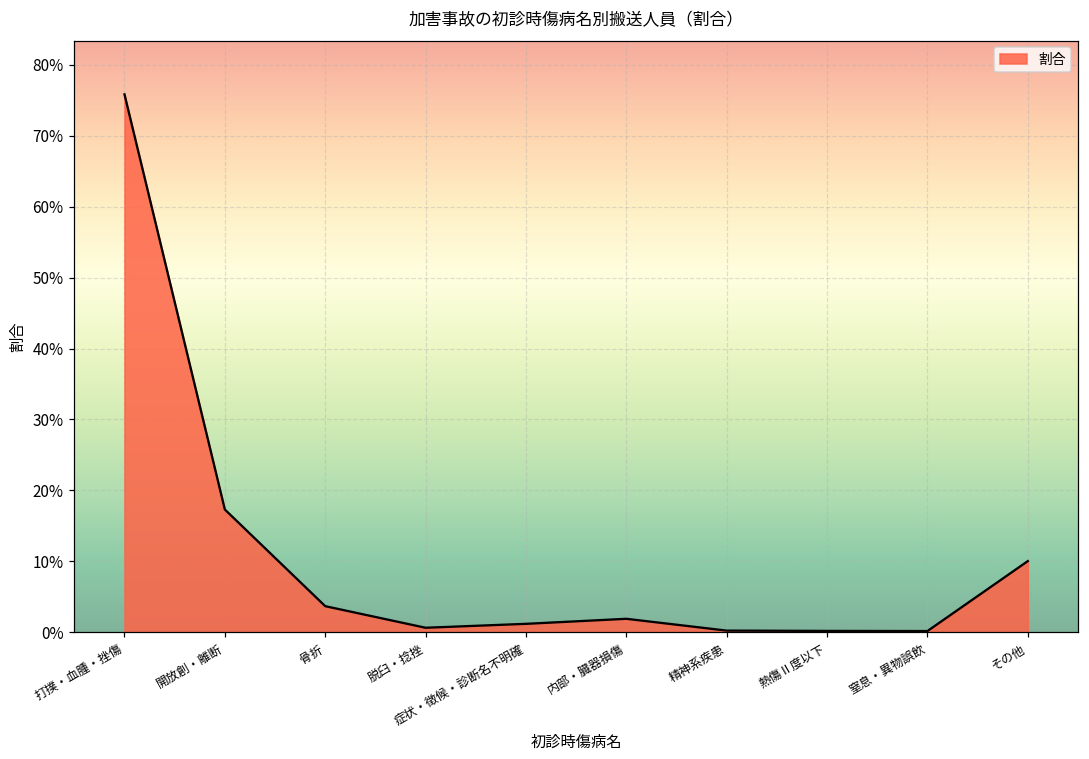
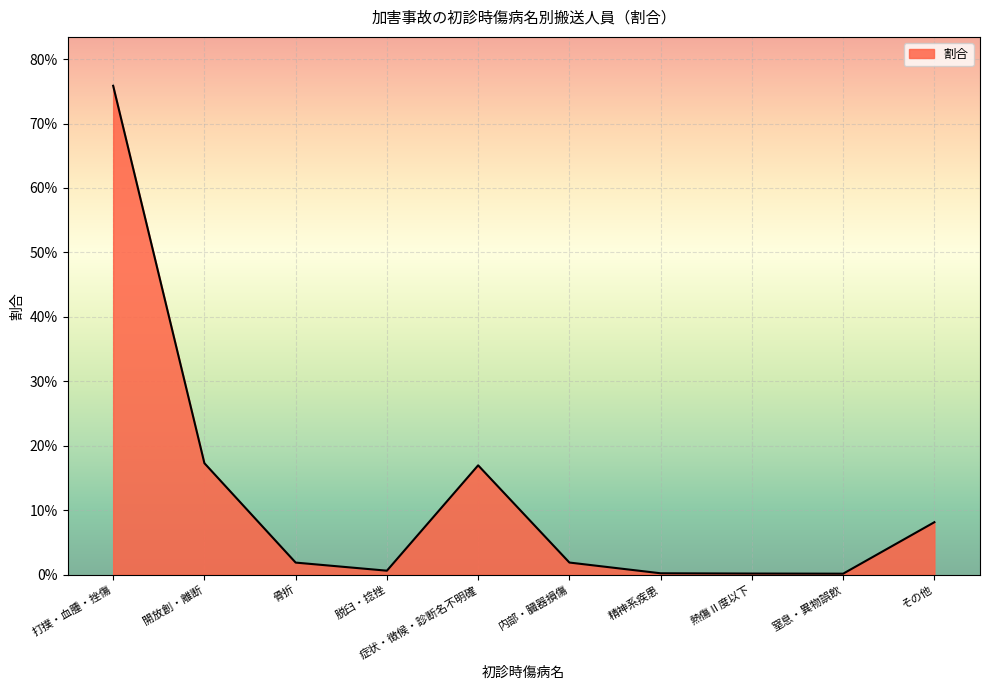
  {
    "打撲・血腫・挫傷": "76%",
    "開放創・離断": "17%",
-   "骨折": "4%",
+   "骨折": "2%",
    "脱臼・捻挫": "1%",
-   "症状・徴候・診断名不明確": "1%",
+   "症状・徴候・診断名不明確": "17%",
    "内部・臓器損傷": "2%",
    "精神系疾患": "0%",
    "熱傷Ⅱ度以下": "0%",
    "窒息・異物誤飲": "0%",
-   "その他": "10%"
+   "その他": "8%"
  }
